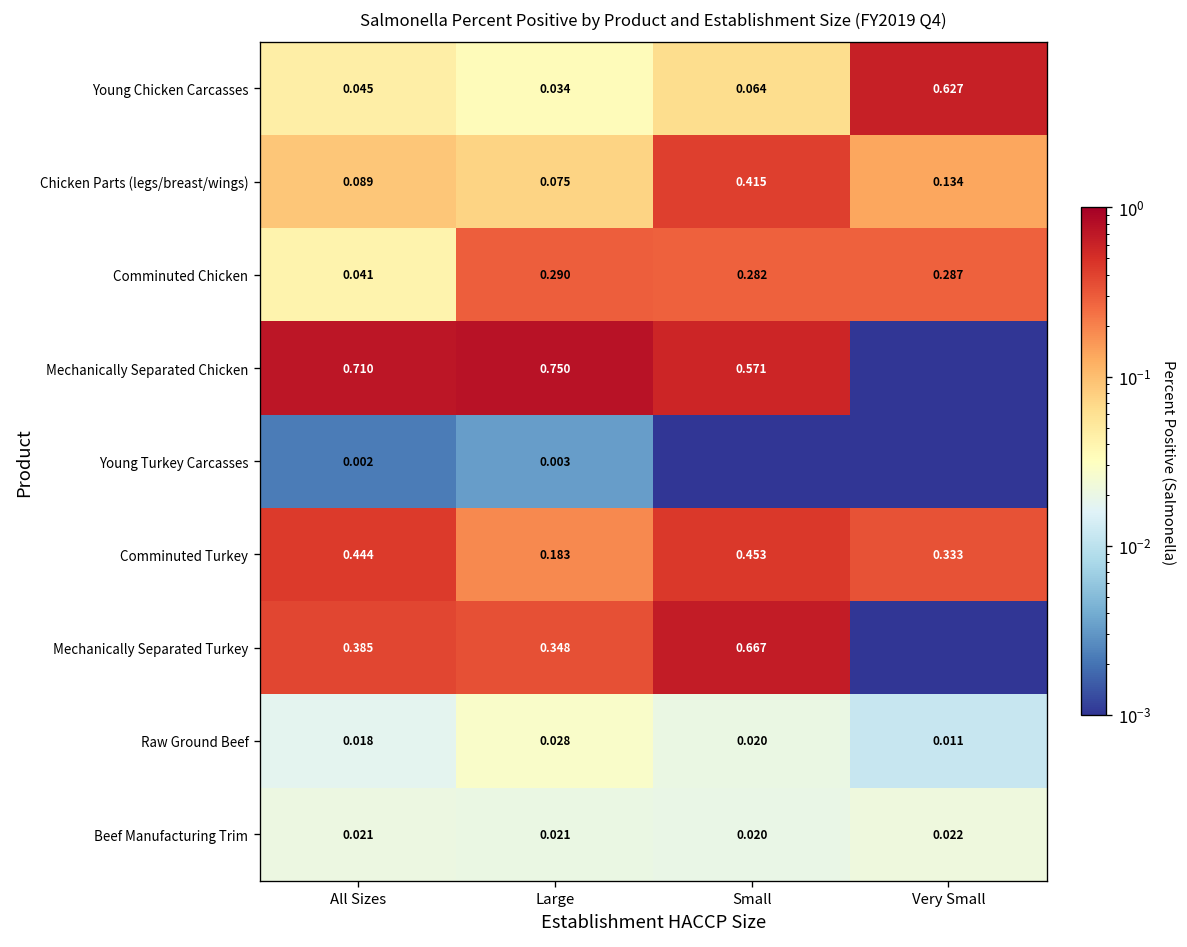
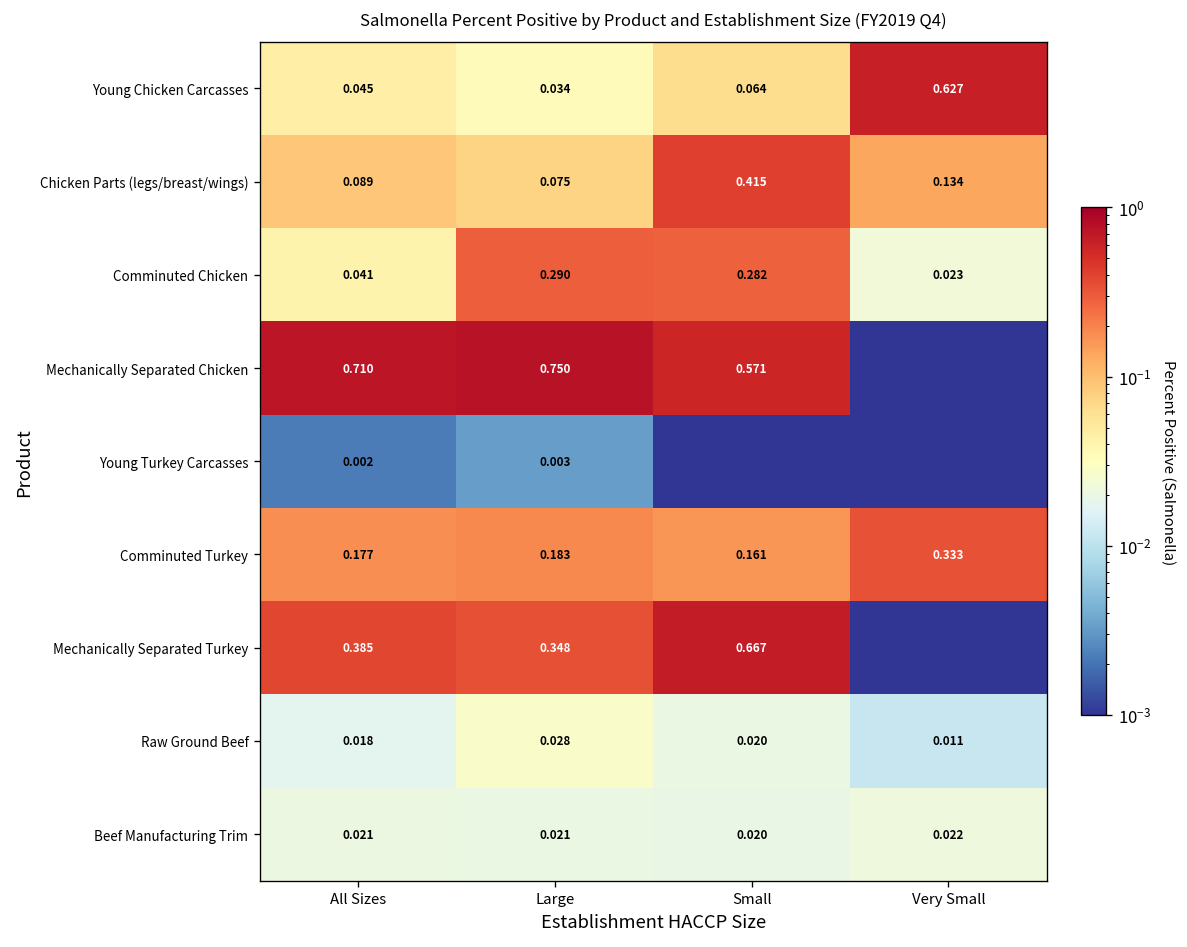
  {
    "Young Chicken Carcasses": {
      "All Sizes": 0.045,
      "Large": 0.034,
      "Small": 0.064,
      "Very Small": 0.627
    },
    "Chicken Parts (legs/breast/wings)": {
      "All Sizes": 0.089,
      "Large": 0.075,
      "Small": 0.415,
      "Very Small": 0.134
    },
    "Comminuted Chicken": {
      "All Sizes": 0.041,
      "Large": 0.290,
      "Small": 0.282,
-     "Very Small": 0.287
+     "Very Small": 0.023
    },
    "Mechanically Separated Chicken": {
      "All Sizes": 0.710,
      "Large": 0.750,
      "Small": 0.571
    },
    "Young Turkey Carcasses": {
      "All Sizes": 0.002,
      "Large": 0.003
    },
    "Comminuted Turkey": {
-     "All Sizes": 0.444,
+     "All Sizes": 0.177,
      "Large": 0.183,
-     "Small": 0.453,
+     "Small": 0.161,
      "Very Small": 0.333
    },
    "Mechanically Separated Turkey": {
      "All Sizes": 0.385,
      "Large": 0.348,
      "Small": 0.667
    },
    "Raw Ground Beef": {
      "All Sizes": 0.018,
      "Large": 0.028,
      "Small": 0.020,
      "Very Small": 0.011
    },
    "Beef Manufacturing Trim": {
      "All Sizes": 0.021,
      "Large": 0.021,
      "Small": 0.020,
      "Very Small": 0.022
    }
  }
